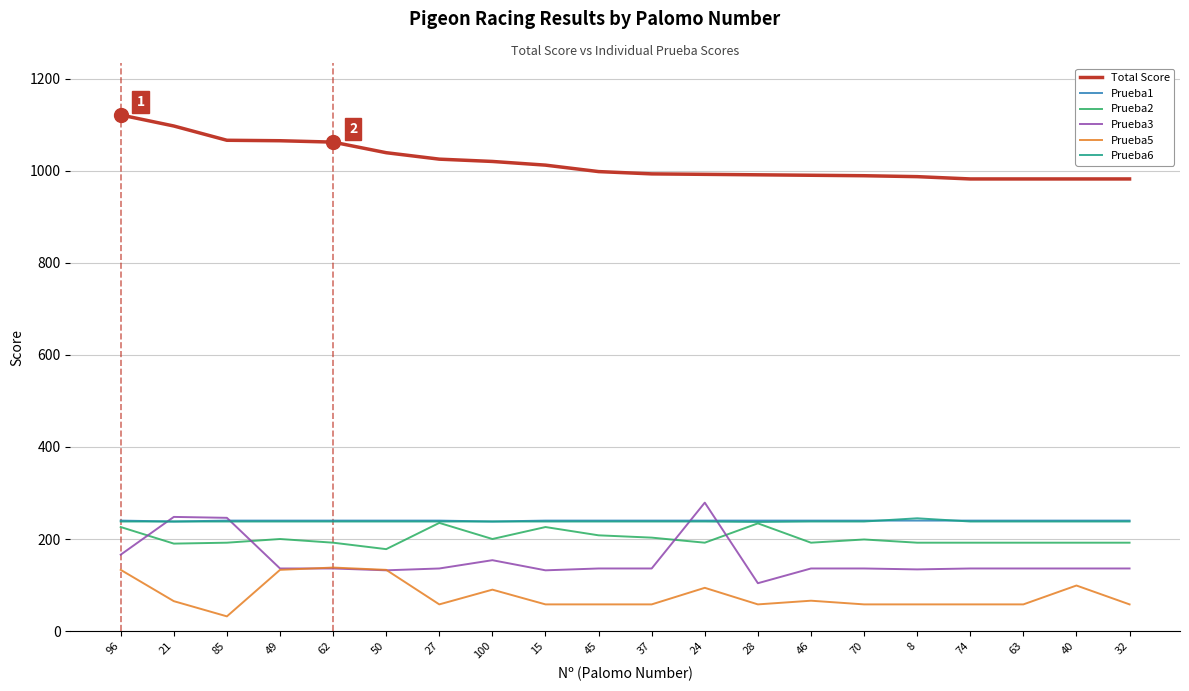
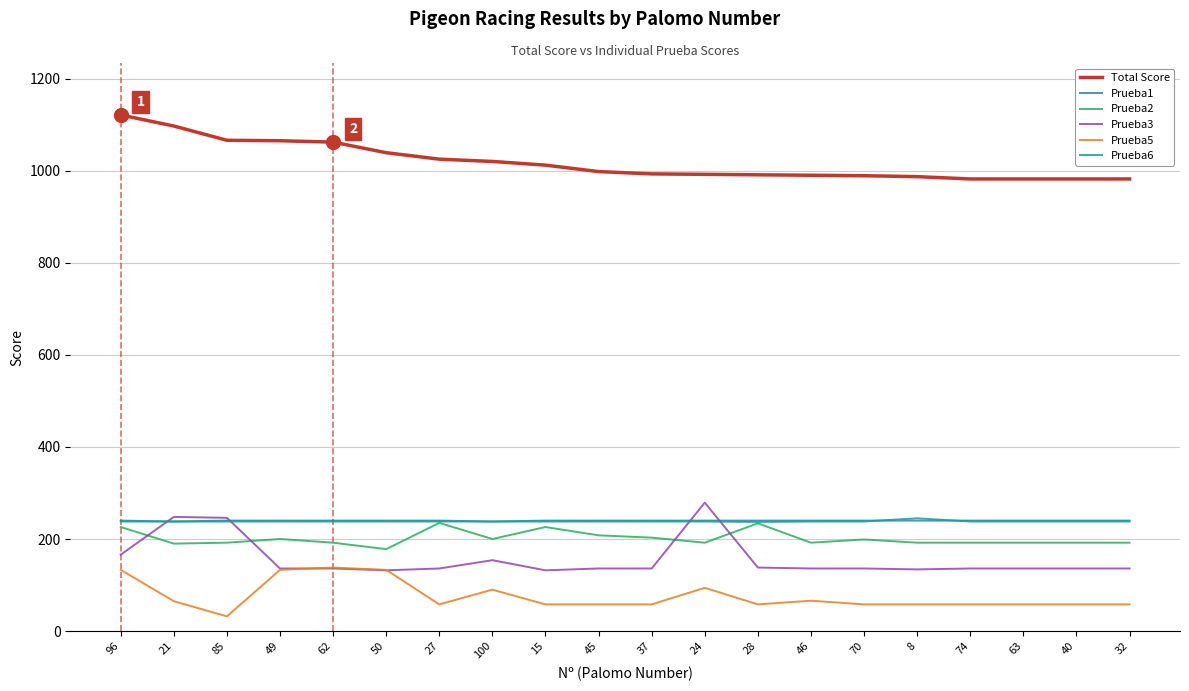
  {
    "Prueba3": {
      "96": 170,
      "21": 250,
      "85": 250,
      "27": 140,
      "100": 150,
      "15": 130,
      "45": 140,
      "37": 140,
      "24": 280,
-     "28": 100,
+     "28": 140,
      "46": 140,
      "70": 140,
      "8": 130,
      "74": 140,
      "63": 140,
      "40": 140,
      "32": 140
    },
    "Prueba5": {
      "96": 130,
      "21": 70,
      "85": 30,
      "27": 60,
      "100": 90,
      "15": 60,
      "45": 60,
      "37": 60,
      "24": 90,
      "28": 60,
      "46": 70,
      "70": 60,
      "8": 60,
      "74": 60,
      "63": 60,
-     "40": 100,
+     "40": 60,
      "32": 60
    }
  }
